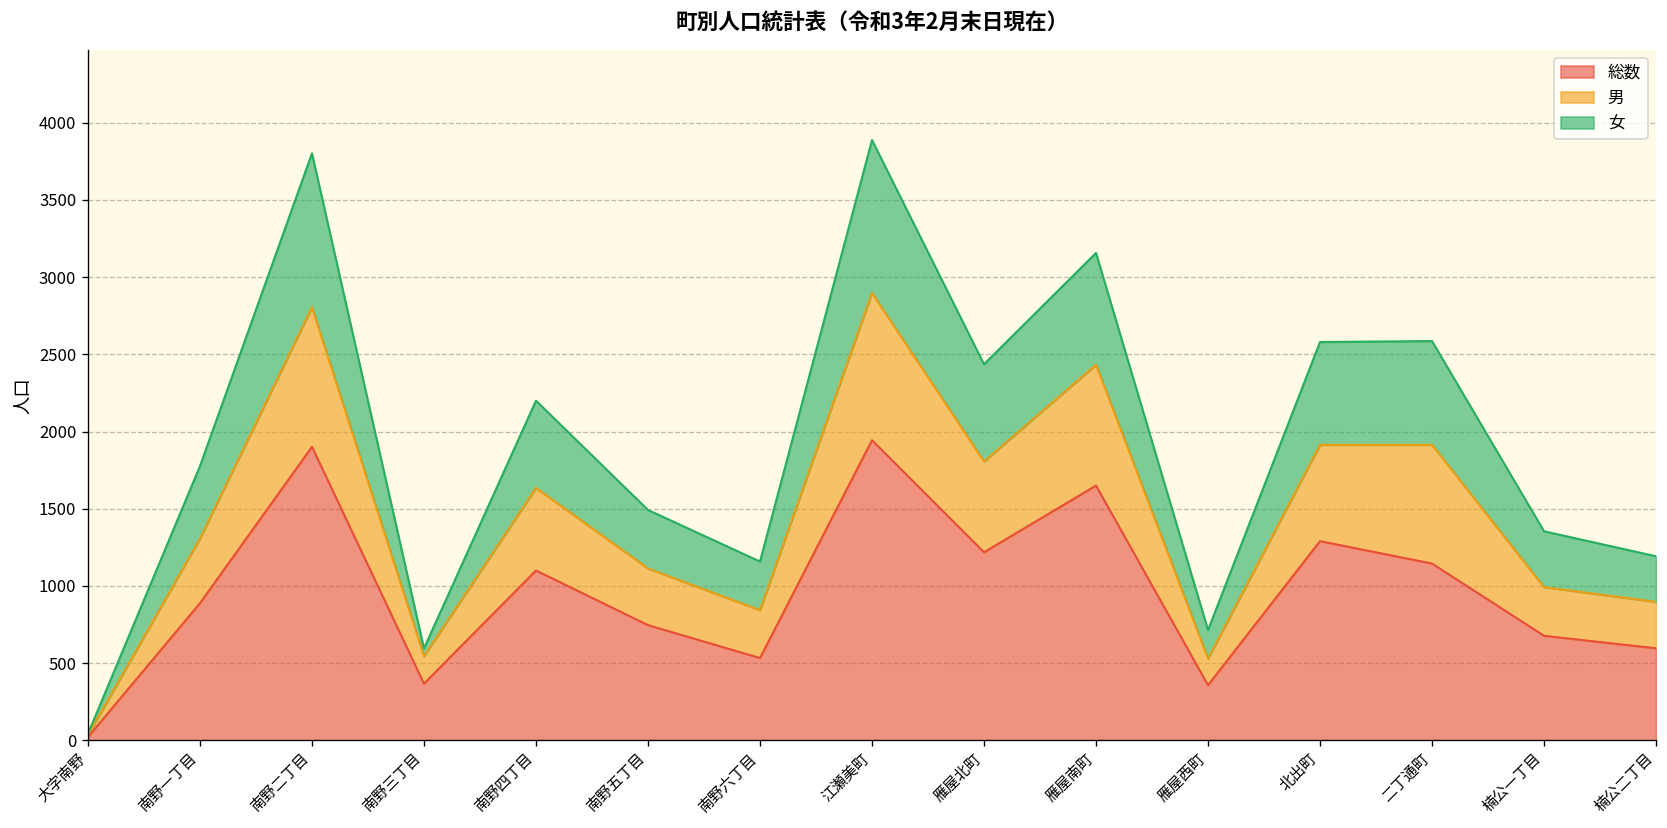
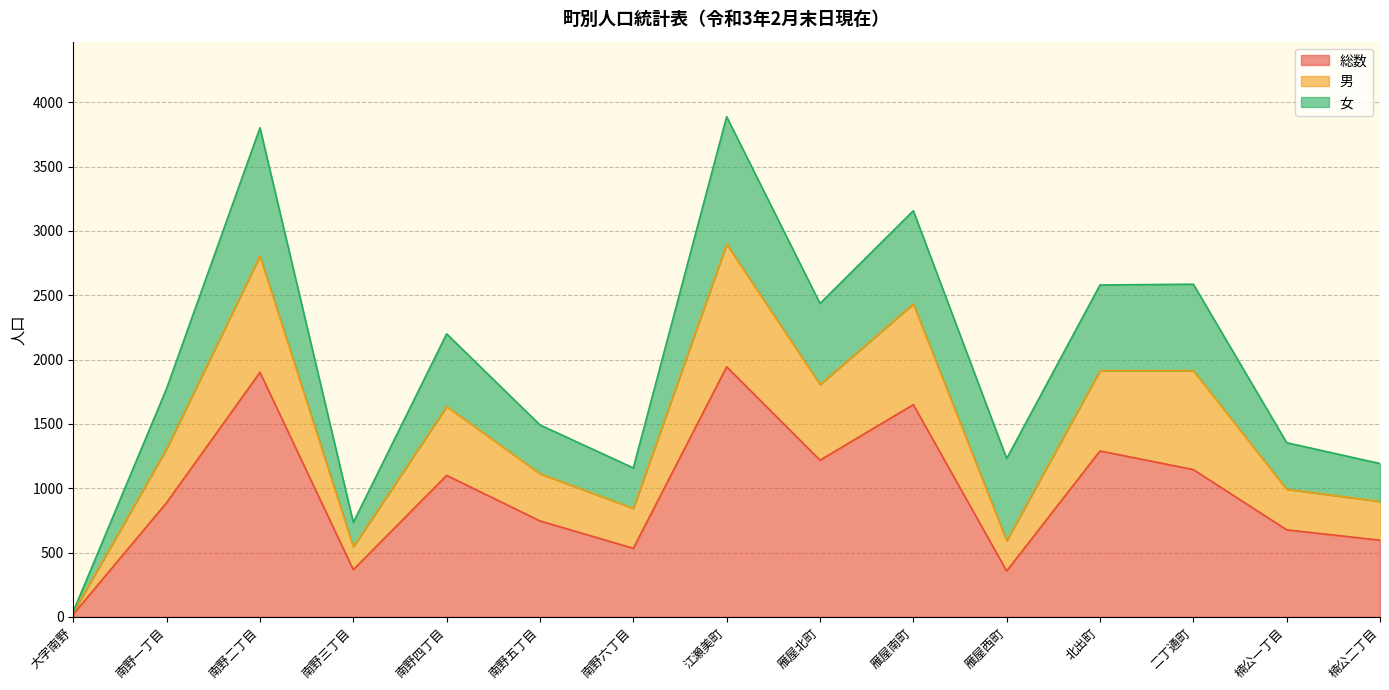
  {
    "総数": {
      "南野一丁目": 890,
      "南野二丁目": 1900,
      "南野三丁目": 370,
      "南野四丁目": 1100,
      "南野五丁目": 750,
      "南野六丁目": 530,
      "江瀬美町": 1940,
      "雁屋北町": 1220,
      "雁屋南町": 1650,
      "雁屋西町": 360,
      "北出町": 1290,
      "二丁通町": 1150,
      "楠公一丁目": 680,
      "楠公二丁目": 600
    },
    "男": {
      "南野一丁目": 420,
      "南野二丁目": 900,
      "南野三丁目": 180,
      "南野四丁目": 540,
      "南野五丁目": 370,
      "南野六丁目": 310,
      "江瀬美町": 950,
      "雁屋北町": 590,
      "雁屋南町": 780,
-     "雁屋西町": 170,
+     "雁屋西町": 240,
      "北出町": 620,
      "二丁通町": 770,
      "楠公一丁目": 320,
      "楠公二丁目": 300
    },
    "女": {
      "南野一丁目": 470,
      "南野二丁目": 1000,
-     "南野三丁目": 50,
+     "南野三丁目": 190,
      "南野四丁目": 570,
      "南野五丁目": 380,
      "南野六丁目": 320,
      "江瀬美町": 990,
      "雁屋北町": 630,
      "雁屋南町": 720,
-     "雁屋西町": 190,
+     "雁屋西町": 640,
      "北出町": 670,
      "二丁通町": 670,
      "楠公一丁目": 360,
      "楠公二丁目": 300
    }
  }
